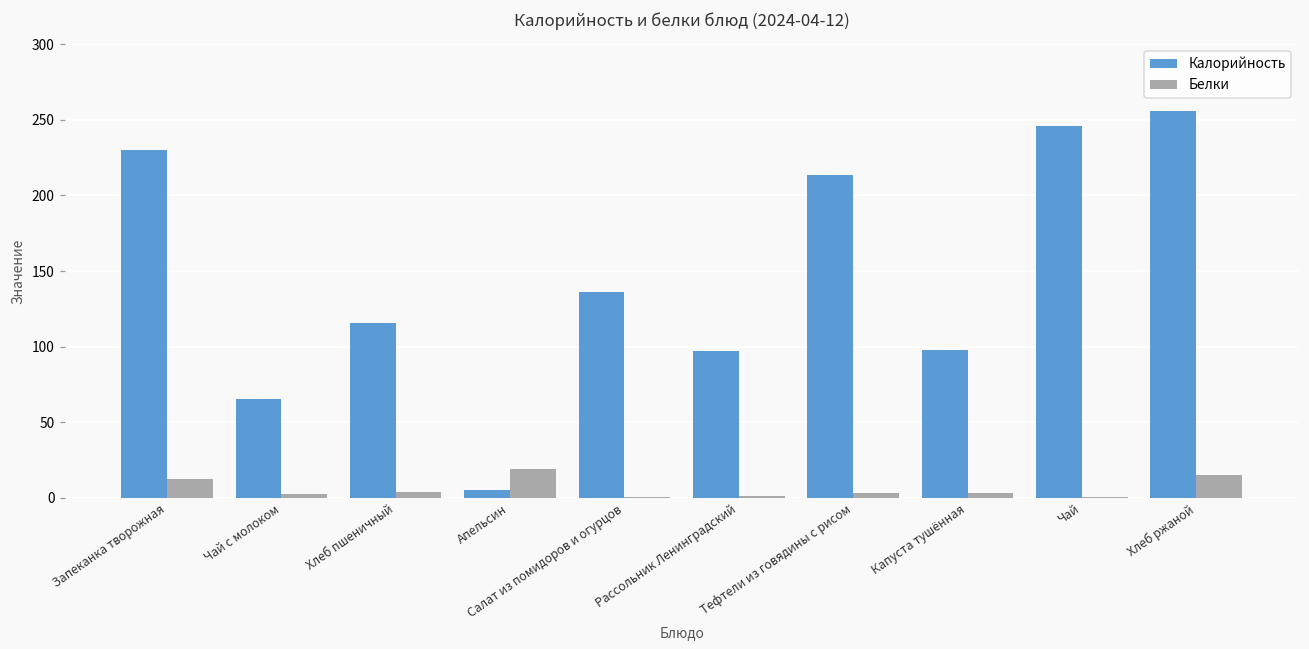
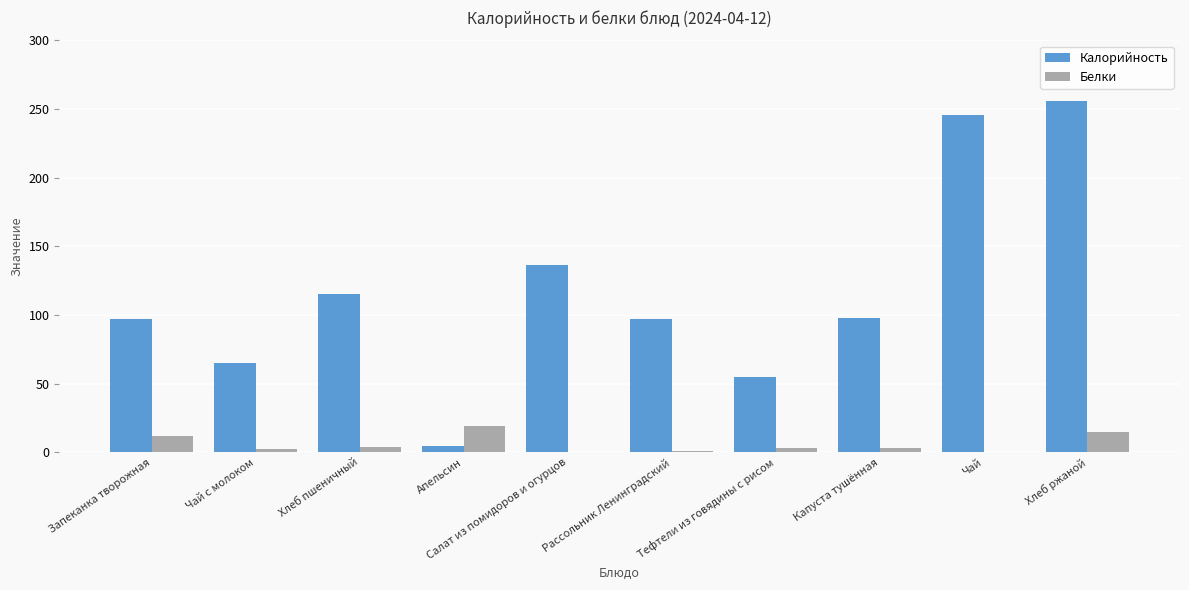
  {
    "Калорийность": {
-     "Запеканка творожная": 230,
+     "Запеканка творожная": 97,
      "Чай с молоком": 65,
      "Хлеб пшеничный": 116,
      "Апельсин": 5,
      "Салат из помидоров и огурцов": 136,
      "Рассольник Ленинградский": 97,
-     "Тефтели из говядины с рисом": 214,
+     "Тефтели из говядины с рисом": 55,
      "Капуста тушённая": 98,
      "Чай": 246,
      "Хлеб ржаной": 256
    },
    "Белки": {
      "Запеканка творожная": 12,
      "Чай с молоком": 3,
      "Хлеб пшеничный": 4,
      "Апельсин": 19,
      "Тефтели из говядины с рисом": 3,
      "Капуста тушённая": 3,
      "Хлеб ржаной": 15
    }
  }
